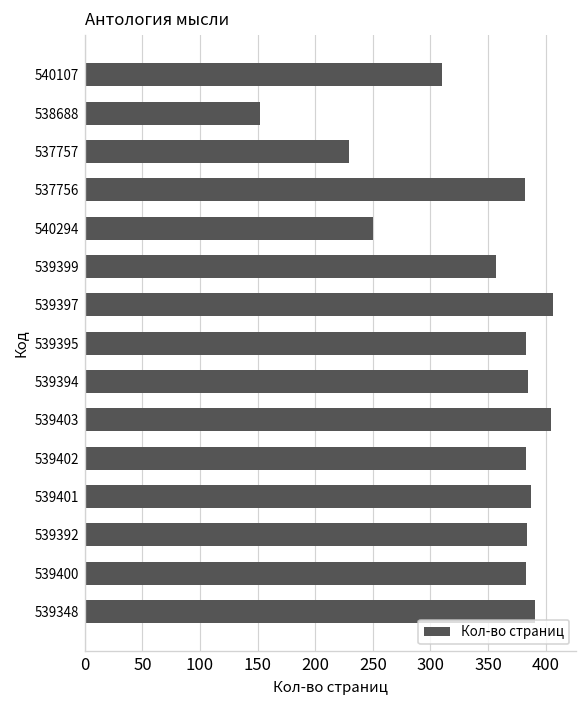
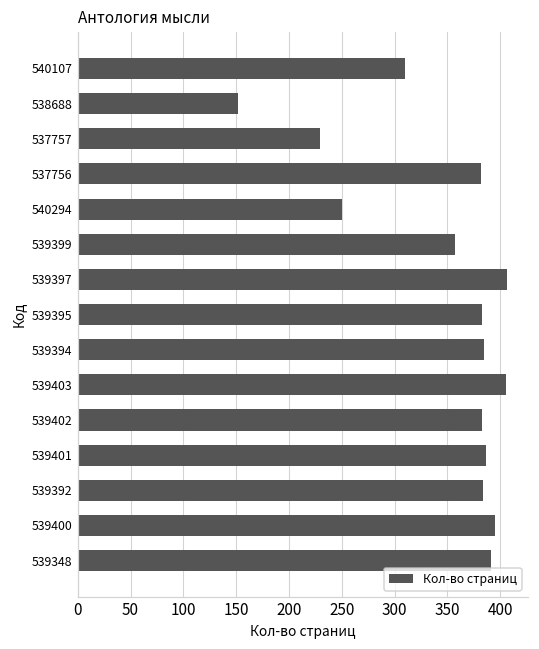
  {
    "540107": 310,
    "538688": 150,
    "537757": 230,
    "537756": 380,
    "540294": 250,
    "539399": 360,
    "539397": 410,
    "539395": 380,
    "539394": 390,
    "539403": 410,
    "539402": 380,
    "539401": 390,
    "539392": 380,
-   "539400": 380,
+   "539400": 400,
    "539348": 390
  }
